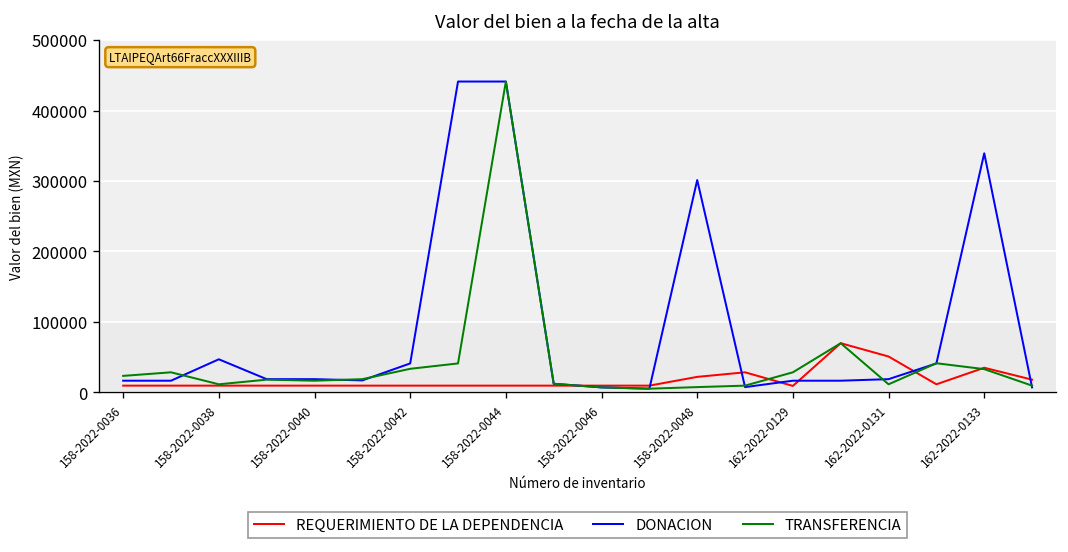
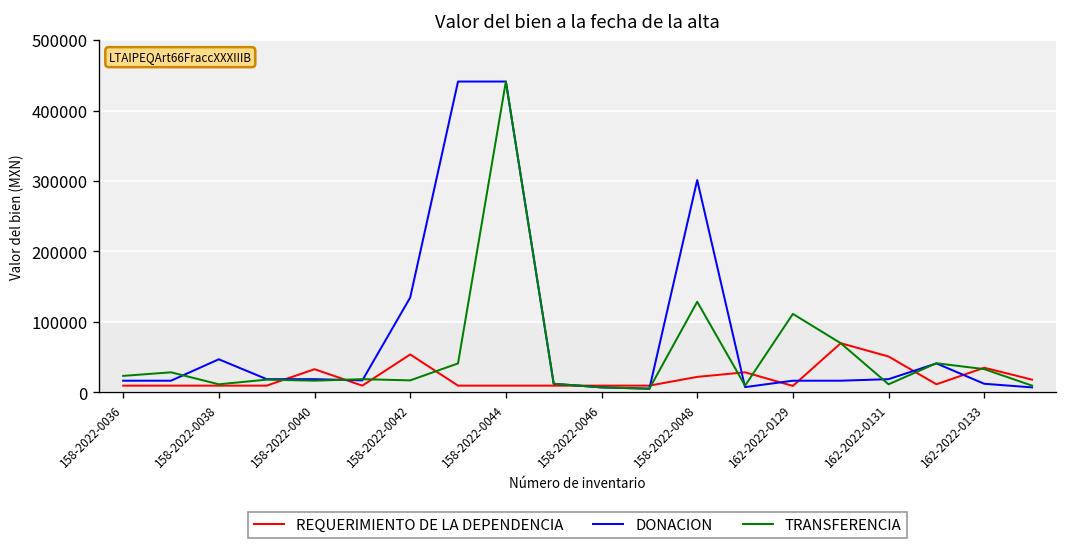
  {
    "REQUERIMIENTO DE LA DEPENDENCIA": {
      "158-2022-0036": 10000,
-     "158-2022-0040": 10000,
-     "158-2022-0042": 10000,
+     "158-2022-0040": 30000,
+     "158-2022-0042": 50000,
      "158-2022-0044": 10000,
      "158-2022-0048": 20000,
      "162-2022-0129": 10000,
      "162-2022-0131": 50000
    },
    "DONACION": {
      "158-2022-0036": 20000,
      "158-2022-0038": 50000,
-     "158-2022-0042": 40000,
+     "158-2022-0042": 130000,
      "158-2022-0048": 300000,
      "162-2022-0129": 20000,
      "162-2022-0131": 20000,
-     "162-2022-0133": 340000
+     "162-2022-0133": 10000
    },
    "TRANSFERENCIA": {
      "158-2022-0036": 20000,
-     "158-2022-0042": 30000,
-     "158-2022-0048": 10000,
-     "162-2022-0129": 30000,
+     "158-2022-0042": 20000,
+     "158-2022-0048": 130000,
+     "162-2022-0129": 110000,
      "162-2022-0131": 10000
    }
  }
